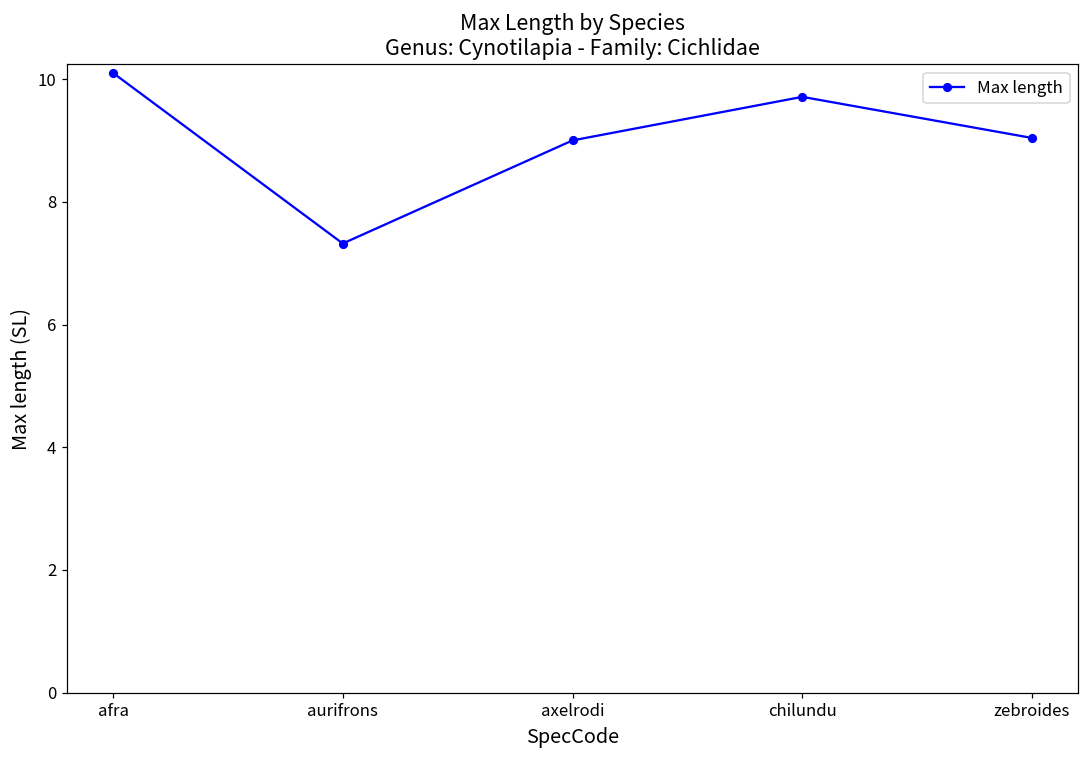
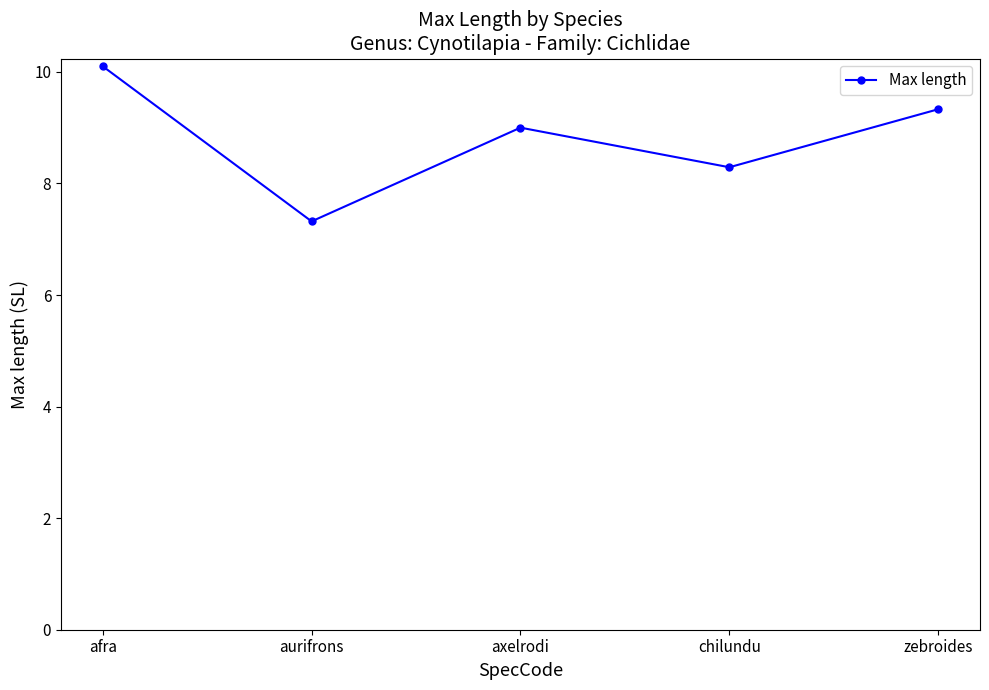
  {
    "afra": 10.1,
    "aurifrons": 7.3,
    "axelrodi": 9.0,
-   "chilundu": 9.7,
-   "zebroides": 9.0
+   "chilundu": 8.3,
+   "zebroides": 9.3
  }
